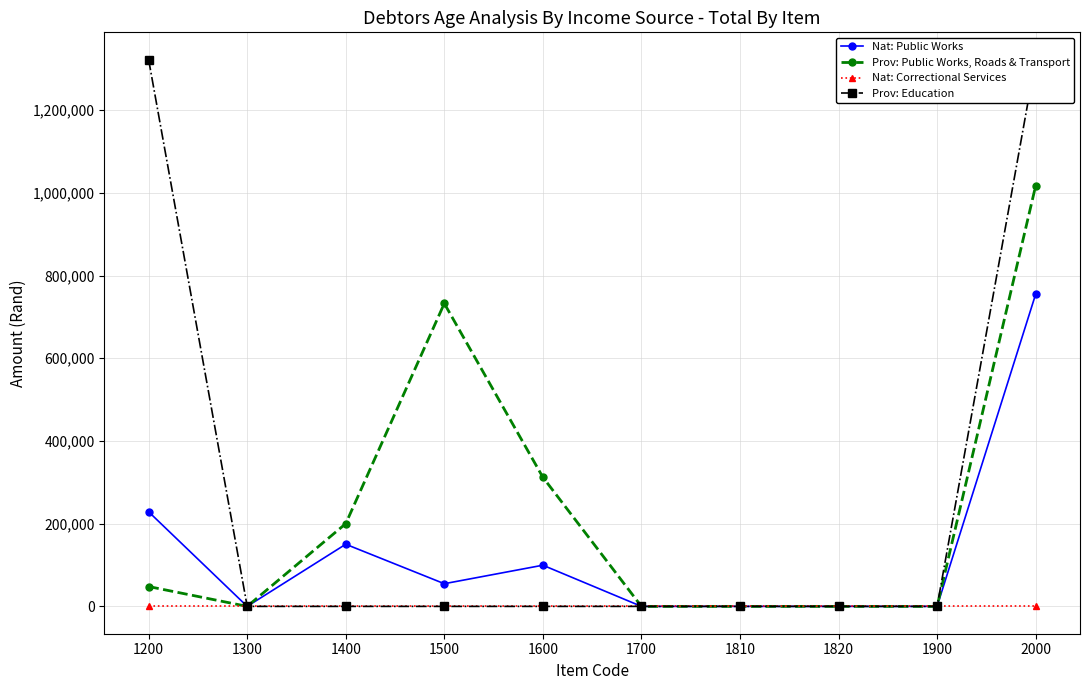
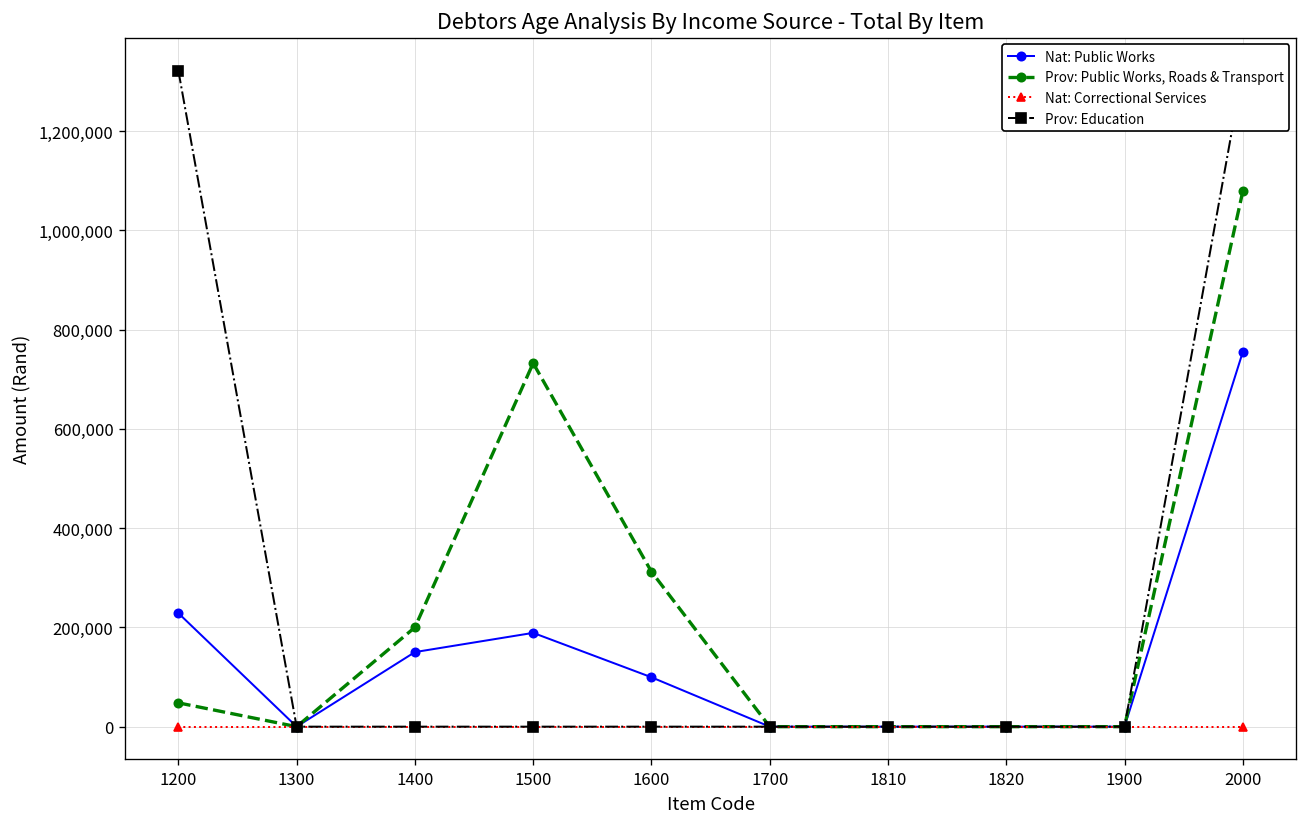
  {
    "Nat: Public Works": {
      "1200": "230,000",
      "1400": "150,000",
-     "1500": "50,000",
+     "1500": "190,000",
      "1600": "100,000",
      "2000": "750,000"
    },
    "Prov: Public Works, Roads & Transport": {
      "1200": "50,000",
      "1400": "200,000",
      "1500": "730,000",
      "1600": "310,000",
-     "2000": "1,020,000"
+     "2000": "1,080,000"
    },
    "Nat: Correctional Services": {
      "1200": "0",
      "2000": "0"
    },
    "Prov: Education": {
      "1200": "1,320,000"
    }
  }
